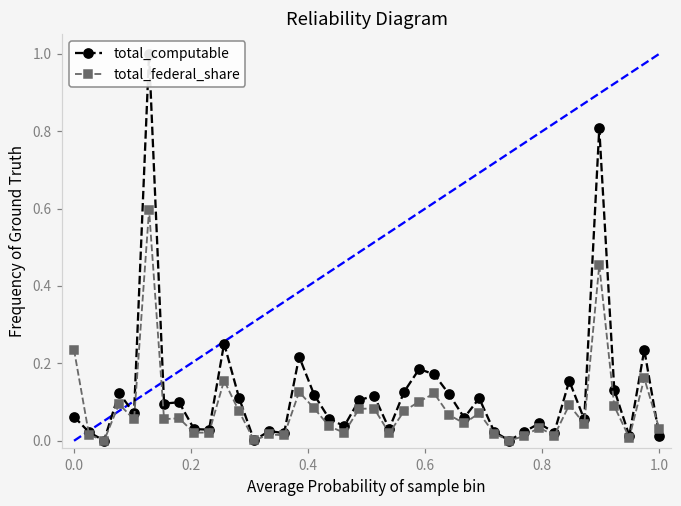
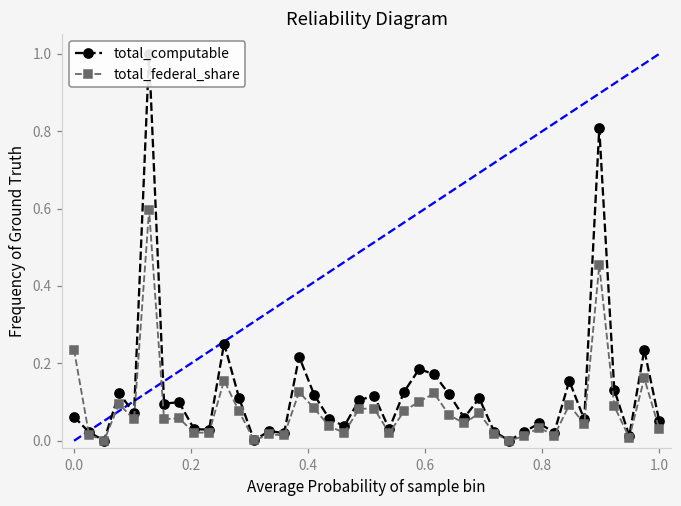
  {
    "total_computable": {
      "0.0": 0.06,
-     "1.0": 0.01
+     "1.0": 0.05
    },
    "total_federal_share": {
      "0.0": 0.24,
      "1.0": 0.03
    }
  }
